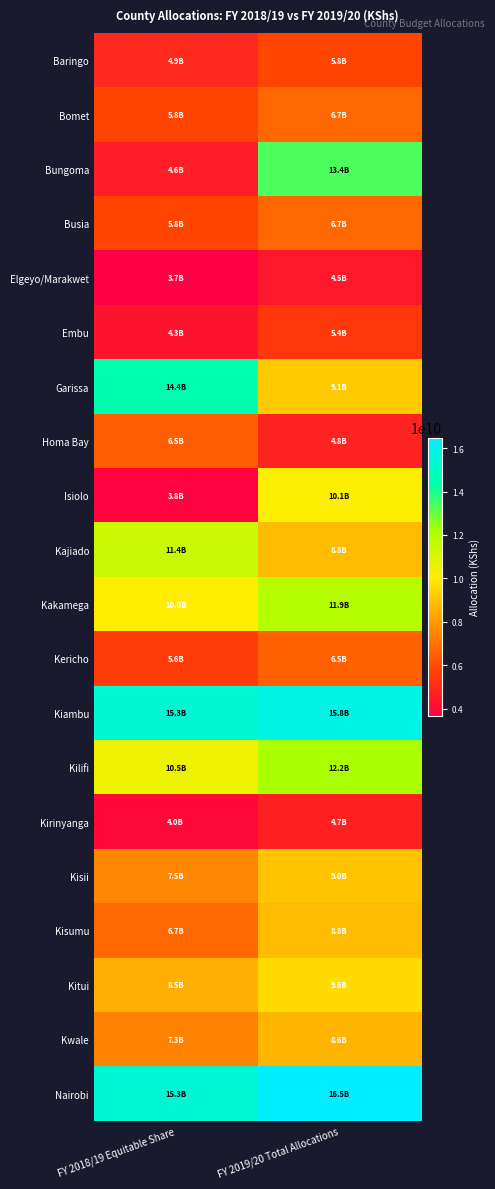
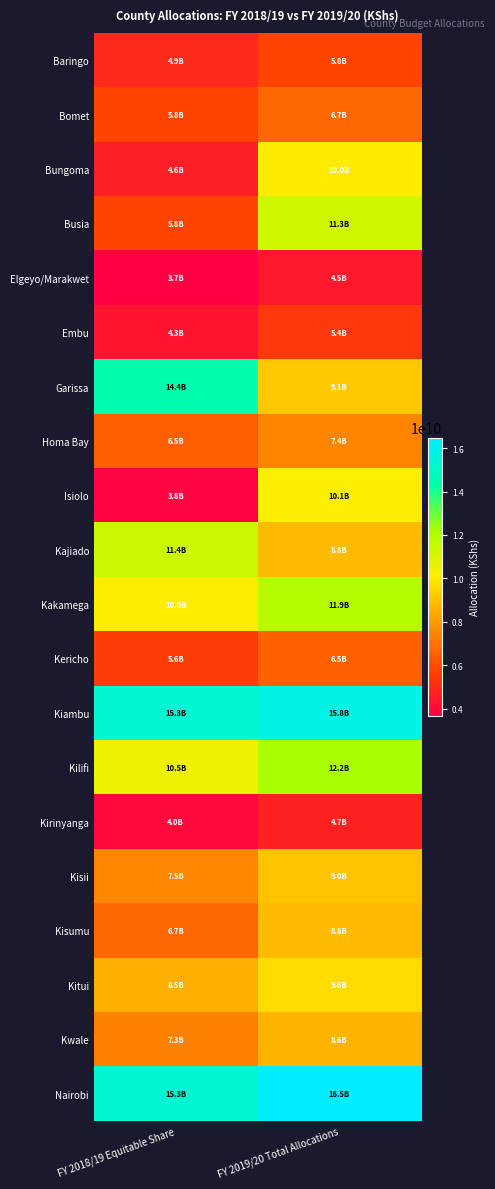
  {
    "Baringo": {
      "FY 2018/19 Equitable Share": "4.9B",
      "FY 2019/20 Total Allocations": "5.8B"
    },
    "Bomet": {
      "FY 2018/19 Equitable Share": "5.8B",
      "FY 2019/20 Total Allocations": "6.7B"
    },
    "Bungoma": {
      "FY 2018/19 Equitable Share": "4.6B",
-     "FY 2019/20 Total Allocations": "13.4B"
+     "FY 2019/20 Total Allocations": "10.0B"
    },
    "Busia": {
      "FY 2018/19 Equitable Share": "5.8B",
-     "FY 2019/20 Total Allocations": "6.7B"
+     "FY 2019/20 Total Allocations": "11.3B"
    },
    "Elgeyo/Marakwet": {
      "FY 2018/19 Equitable Share": "3.7B",
      "FY 2019/20 Total Allocations": "4.5B"
    },
    "Embu": {
      "FY 2018/19 Equitable Share": "4.3B",
      "FY 2019/20 Total Allocations": "5.4B"
    },
    "Garissa": {
      "FY 2018/19 Equitable Share": "14.4B",
      "FY 2019/20 Total Allocations": "9.1B"
    },
    "Homa Bay": {
      "FY 2018/19 Equitable Share": "6.5B",
-     "FY 2019/20 Total Allocations": "4.8B"
+     "FY 2019/20 Total Allocations": "7.4B"
    },
    "Isiolo": {
      "FY 2018/19 Equitable Share": "3.8B",
      "FY 2019/20 Total Allocations": "10.1B"
    },
    "Kajiado": {
      "FY 2018/19 Equitable Share": "11.4B",
      "FY 2019/20 Total Allocations": "8.8B"
    },
    "Kakamega": {
      "FY 2018/19 Equitable Share": "10.0B",
      "FY 2019/20 Total Allocations": "11.9B"
    },
    "Kericho": {
      "FY 2018/19 Equitable Share": "5.6B",
      "FY 2019/20 Total Allocations": "6.5B"
    },
    "Kiambu": {
      "FY 2018/19 Equitable Share": "15.3B",
      "FY 2019/20 Total Allocations": "15.8B"
    },
    "Kilifi": {
      "FY 2018/19 Equitable Share": "10.5B",
      "FY 2019/20 Total Allocations": "12.2B"
    },
    "Kirinyanga": {
      "FY 2018/19 Equitable Share": "4.0B",
      "FY 2019/20 Total Allocations": "4.7B"
    },
    "Kisii": {
      "FY 2018/19 Equitable Share": "7.5B",
      "FY 2019/20 Total Allocations": "9.0B"
    },
    "Kisumu": {
      "FY 2018/19 Equitable Share": "6.7B",
      "FY 2019/20 Total Allocations": "8.8B"
    },
    "Kitui": {
      "FY 2018/19 Equitable Share": "8.5B",
      "FY 2019/20 Total Allocations": "9.6B"
    },
    "Kwale": {
      "FY 2018/19 Equitable Share": "7.3B",
      "FY 2019/20 Total Allocations": "8.6B"
    },
    "Nairobi": {
      "FY 2018/19 Equitable Share": "15.3B",
      "FY 2019/20 Total Allocations": "16.5B"
    }
  }
